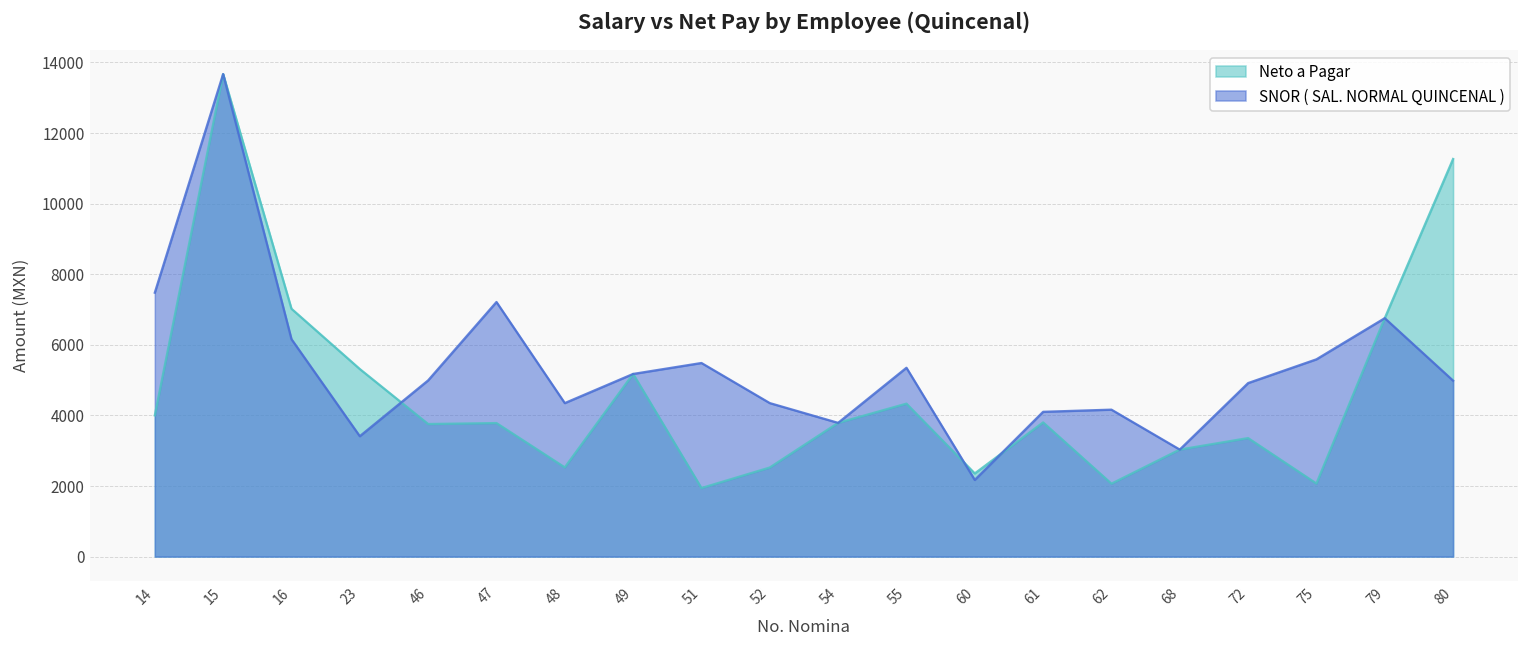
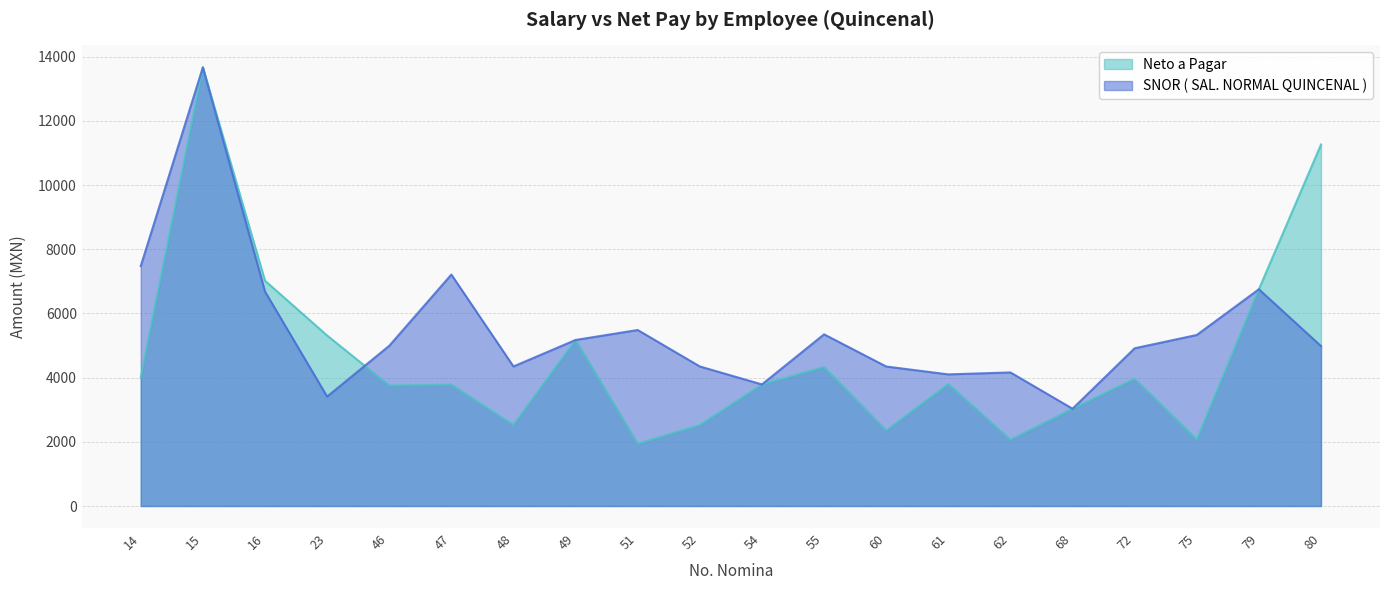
  {
    "Neto a Pagar": {
      "14": 4000,
      "16": 7000,
      "23": 5300,
      "46": 3800,
      "47": 3800,
      "48": 2500,
      "51": 1900,
      "52": 2500,
      "55": 4300,
      "60": 2400,
      "61": 3800,
      "62": 2100,
-     "72": 3400,
+     "72": 4000,
      "75": 2100,
      "80": 11300
    },
    "SNOR ( SAL. NORMAL QUINCENAL )": {
      "14": 7500,
-     "16": 6200,
+     "16": 6700,
      "23": 3400,
      "46": 5000,
      "47": 7200,
      "48": 4300,
      "51": 5500,
      "52": 4300,
      "55": 5400,
-     "60": 2200,
+     "60": 4300,
      "61": 4100,
      "62": 4200,
      "72": 4900,
-     "75": 5600,
+     "75": 5300,
      "80": 5000
    }
  }
